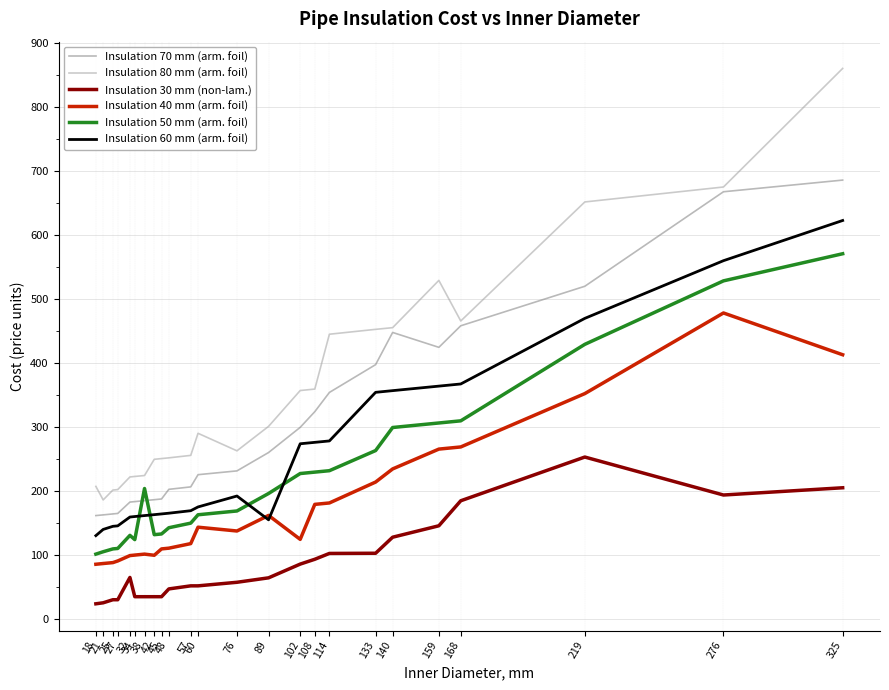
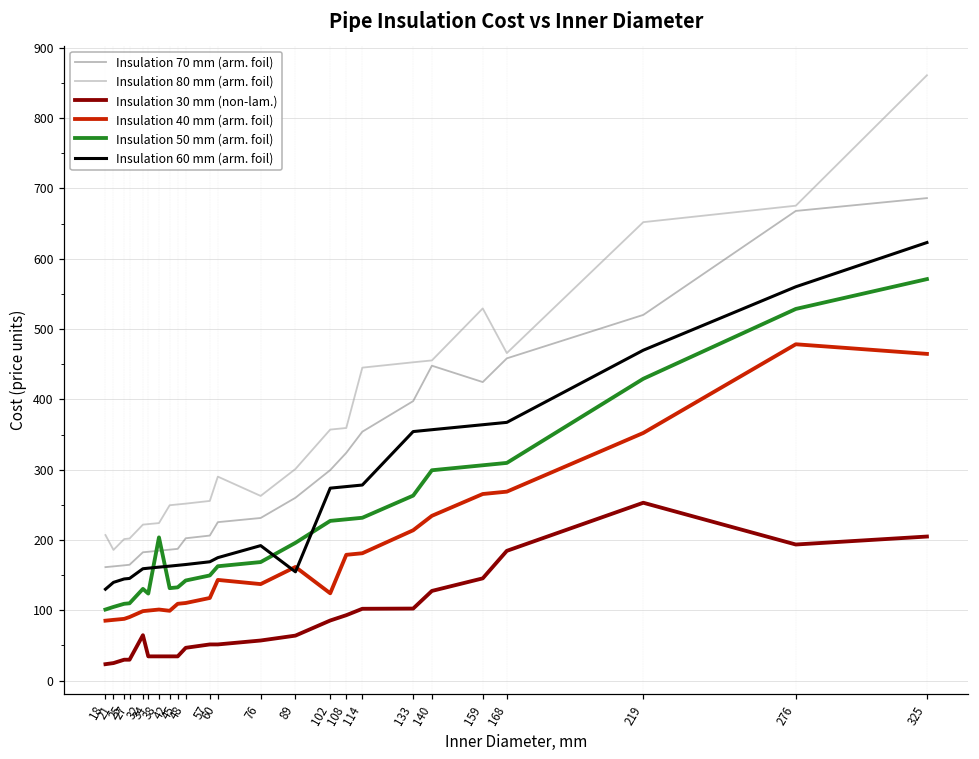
  {
    "Insulation 30 mm (non-lam.)": {
      "18": 20,
      "21": 20,
      "25": 30,
      "27": 30,
      "32": 60,
      "34": 30,
      "38": 30,
      "42": 30,
      "45": 30,
      "48": 50,
      "57": 50,
      "60": 50,
      "76": 60,
      "89": 60,
      "102": 90,
      "108": 90,
      "114": 100,
      "133": 100,
      "140": 130,
      "159": 150,
      "168": 180,
      "219": 250,
      "276": 190,
      "325": 200
    },
    "Insulation 40 mm (arm. foil)": {
      "18": 90,
      "21": 90,
      "25": 90,
      "27": 90,
      "32": 100,
      "34": 100,
      "38": 100,
      "42": 100,
      "45": 110,
      "48": 110,
      "57": 120,
      "60": 140,
      "76": 140,
      "89": 160,
      "102": 120,
      "108": 180,
      "114": 180,
      "133": 210,
      "140": 230,
      "159": 270,
      "168": 270,
      "219": 350,
      "276": 480,
-     "325": 410
+     "325": 460
    },
    "Insulation 50 mm (arm. foil)": {
      "18": 100,
      "21": 100,
      "25": 110,
      "27": 110,
      "32": 130,
      "34": 120,
      "38": 200,
      "42": 130,
      "45": 130,
      "48": 140,
      "57": 150,
      "60": 160,
      "76": 170,
      "89": 200,
      "102": 230,
      "108": 230,
      "114": 230,
      "133": 260,
      "140": 300,
      "159": 310,
      "168": 310,
      "219": 430,
      "276": 530,
      "325": 570
    },
    "Insulation 60 mm (arm. foil)": {
      "18": 130,
      "21": 140,
      "25": 140,
      "27": 150,
      "32": 160,
      "34": 160,
      "38": 160,
      "42": 160,
      "45": 160,
      "48": 170,
      "57": 170,
      "60": 170,
      "76": 190,
      "89": 150,
      "102": 270,
      "108": 280,
      "114": 280,
      "133": 350,
      "140": 360,
      "159": 360,
      "168": 370,
      "219": 470,
      "276": 560,
      "325": 620
    }
  }
